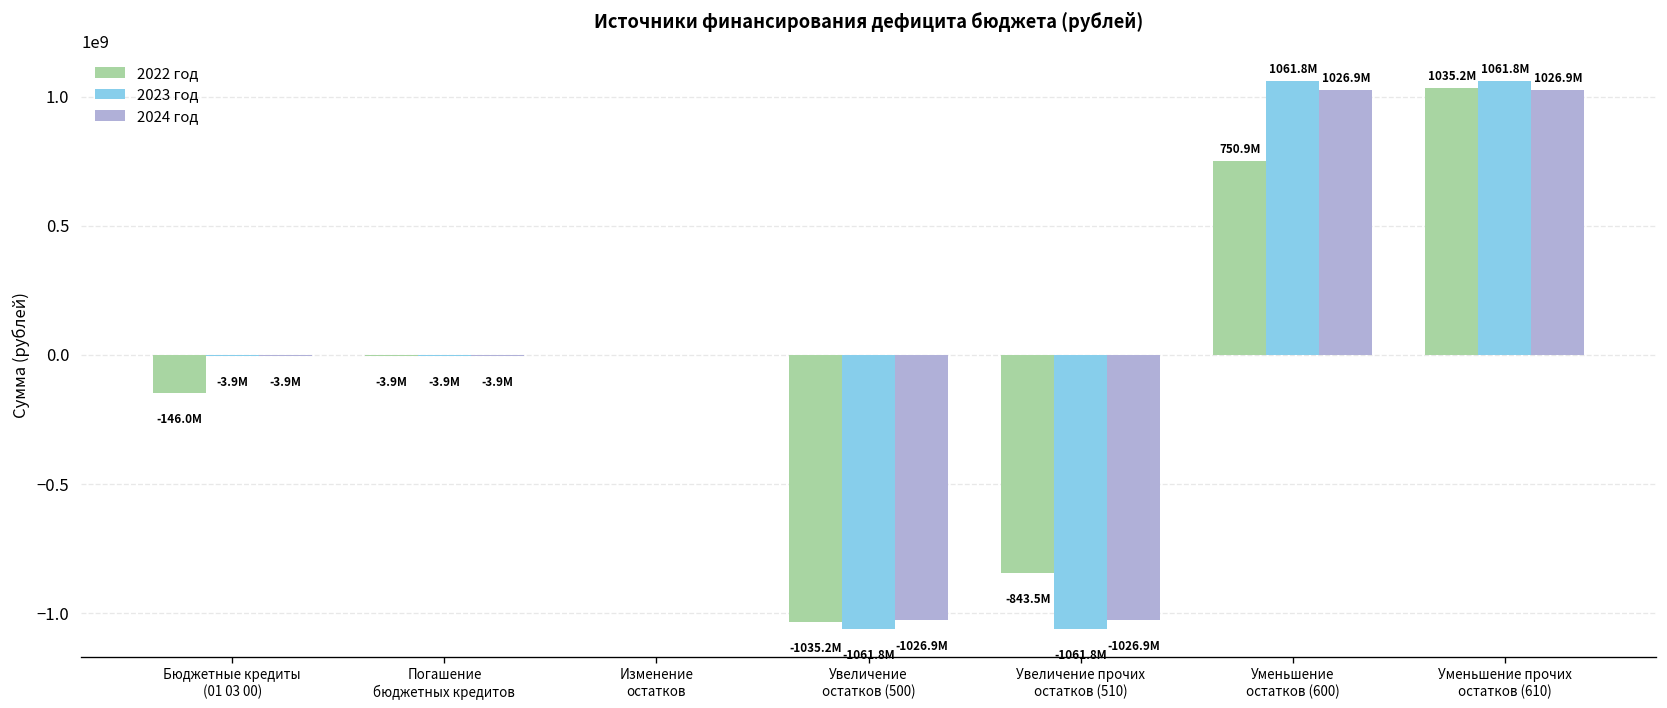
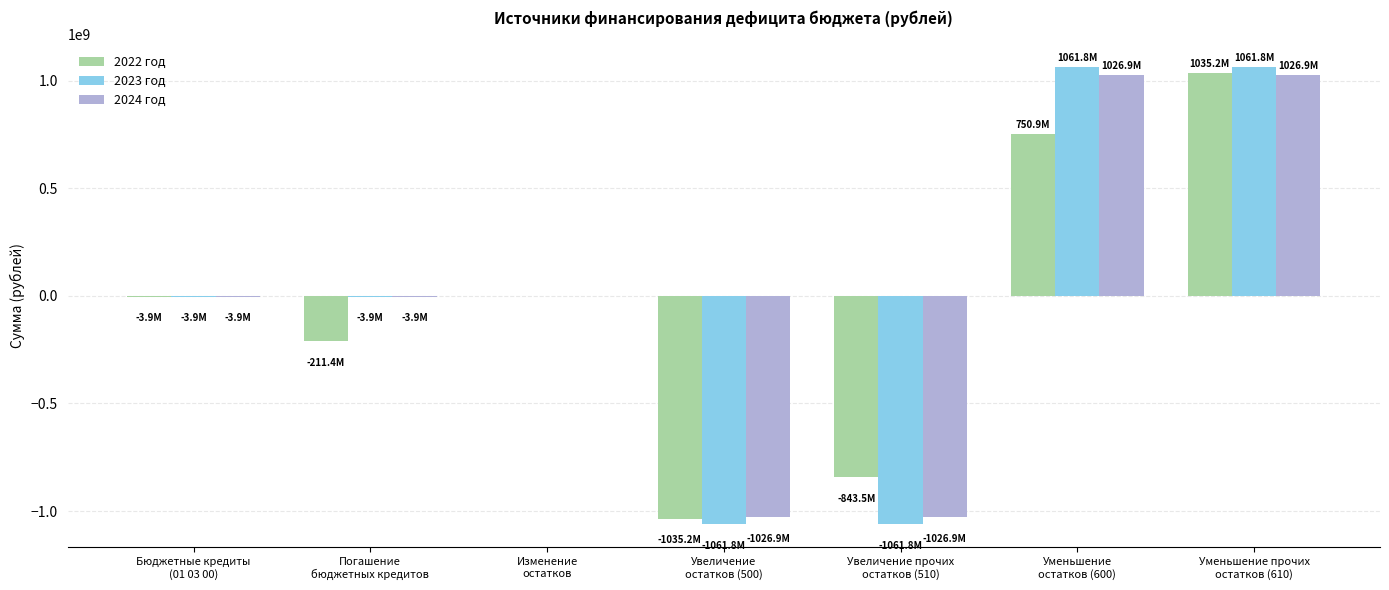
  {
    "2022 год": {
-     "Бюджетные кредиты (01 03 00)": "-146.0M",
-     "Погашение бюджетных кредитов": "-3.9M",
+     "Бюджетные кредиты (01 03 00)": "-3.9M",
+     "Погашение бюджетных кредитов": "-211.4M",
      "Увеличение остатков (500)": "-1035.2M",
      "Увеличение прочих остатков (510)": "-843.5M",
      "Уменьшение остатков (600)": "750.9M",
      "Уменьшение прочих остатков (610)": "1035.2M"
    }
  }
